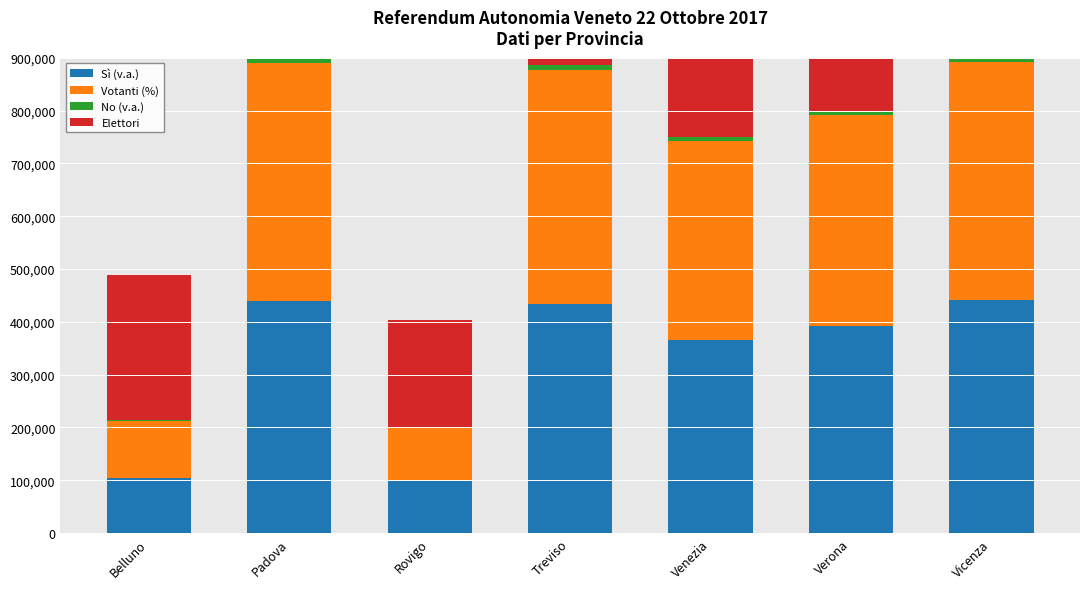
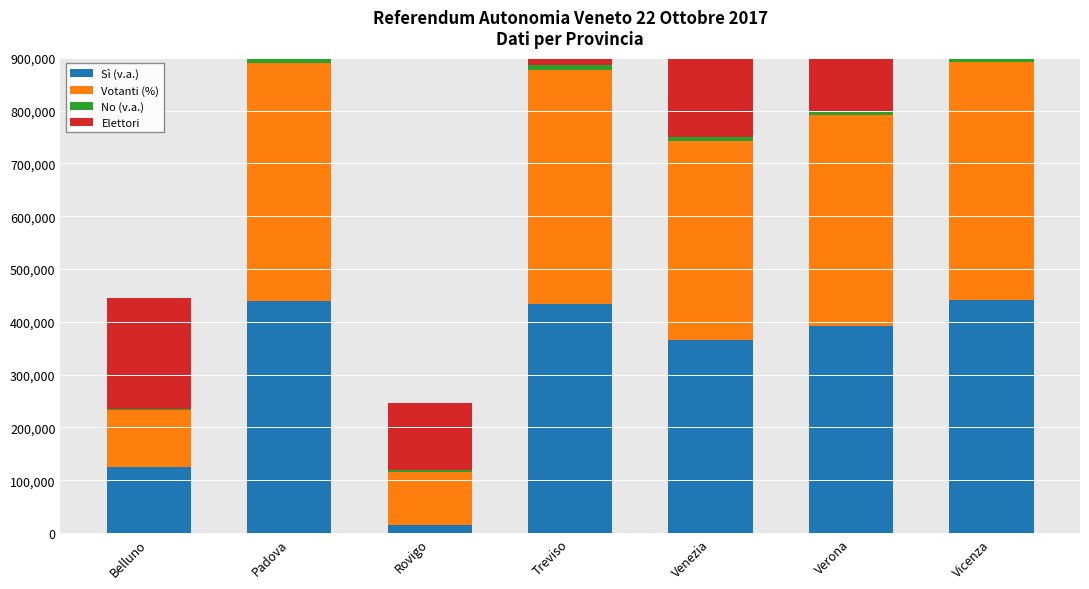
  {
    "Sì (v.a.)": {
-     "Belluno": "100,000",
+     "Belluno": "120,000",
      "Padova": "440,000",
-     "Rovigo": "100,000",
+     "Rovigo": "20,000",
      "Treviso": "430,000",
      "Venezia": "370,000",
      "Verona": "390,000",
      "Vicenza": "440,000"
    },
    "Votanti (%)": {
      "Belluno": "110,000",
      "Padova": "450,000",
      "Rovigo": "100,000",
      "Treviso": "440,000",
      "Venezia": "380,000",
      "Verona": "400,000",
      "Vicenza": "450,000"
    },
    "No (v.a.)": {
      "Padova": "10,000",
      "Treviso": "10,000",
      "Venezia": "10,000",
      "Verona": "10,000",
      "Vicenza": "10,000"
    },
    "Elettori": {
-     "Belluno": "280,000",
-     "Rovigo": "200,000"
+     "Belluno": "210,000",
+     "Rovigo": "130,000"
    }
  }
